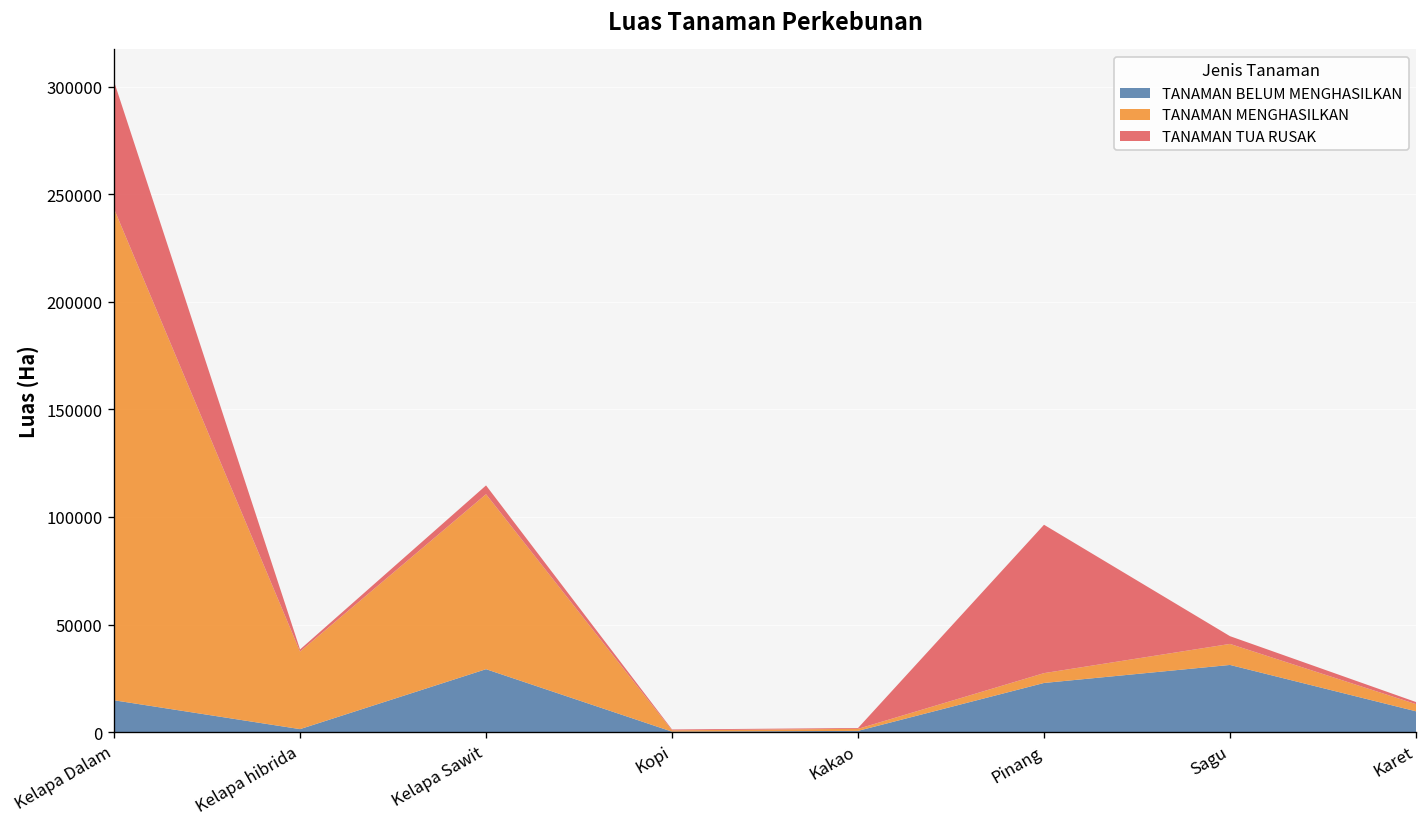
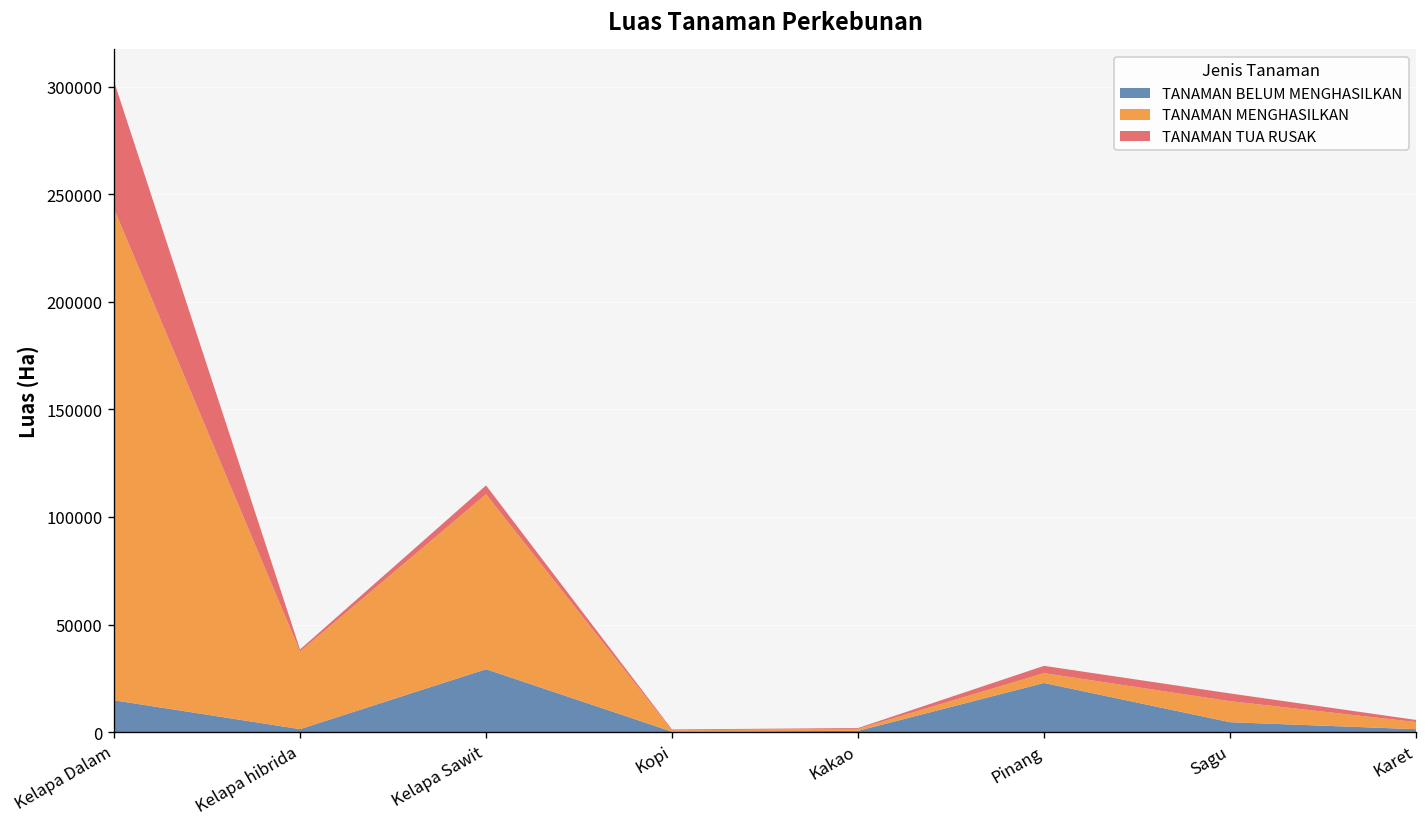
  {
    "TANAMAN BELUM MENGHASILKAN": {
      "Kelapa Dalam": 15000,
      "Kelapa Sawit": 29000,
      "Pinang": 23000,
-     "Sagu": 31000,
-     "Karet": 10000
+     "Sagu": 5000,
+     "Karet": 1000
    },
    "TANAMAN MENGHASILKAN": {
      "Kelapa Dalam": 228000,
      "Kelapa Sawit": 81000,
      "Pinang": 5000,
      "Sagu": 10000
    },
    "TANAMAN TUA RUSAK": {
      "Kelapa Dalam": 59000,
      "Kelapa Sawit": 4000,
-     "Pinang": 69000,
+     "Pinang": 3000,
      "Sagu": 4000
    }
  }
